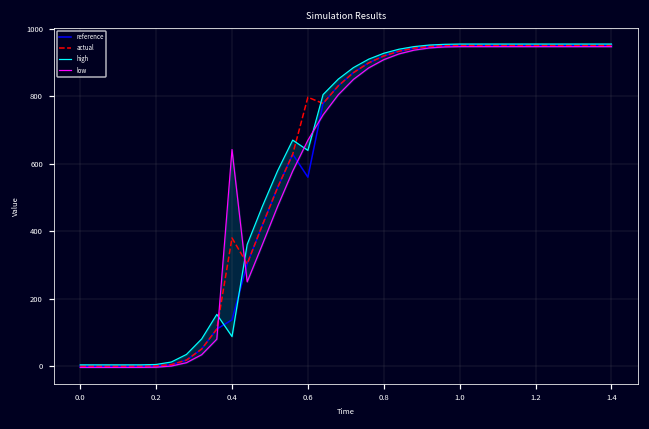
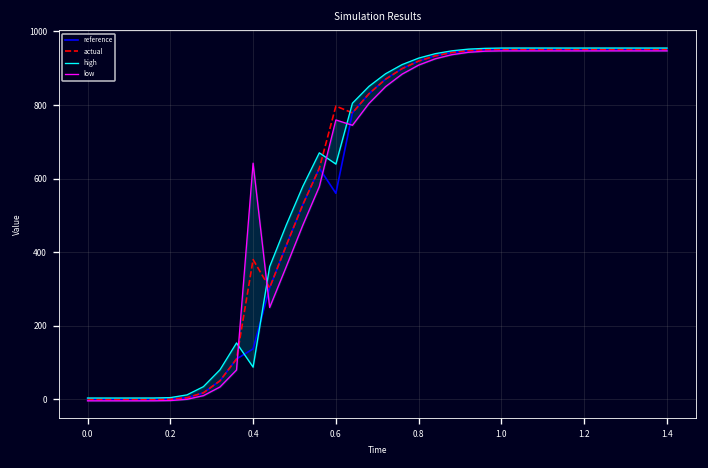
  {
    "reference": {
      "0.4": 140,
      "0.6": 560
    },
    "actual": {
      "0.4": 380,
      "0.6": 800
    },
    "low": {
-     "0.6": 670,
+     "0.6": 760,
      "0.8": 910
    }
  }
